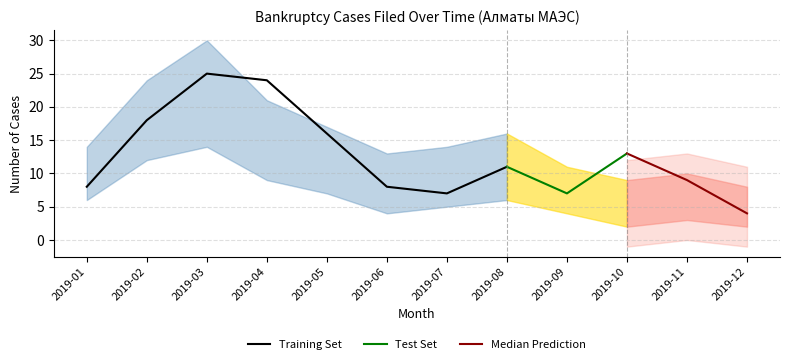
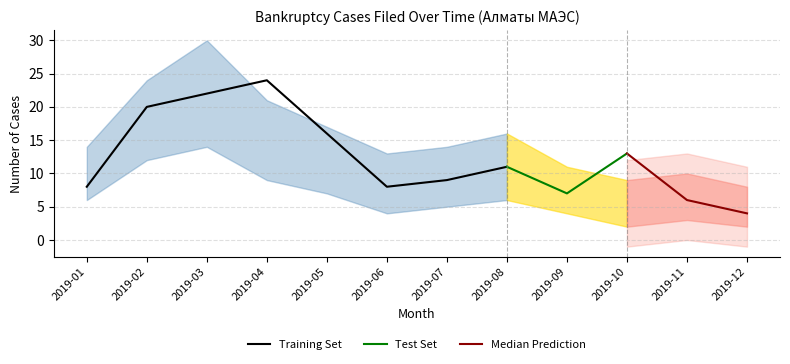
  {
    "Training Set": {
      "2019-01": 8,
-     "2019-02": 18,
-     "2019-03": 25,
+     "2019-02": 20,
+     "2019-03": 22,
      "2019-04": 24,
      "2019-05": 16,
      "2019-06": 8,
-     "2019-07": 7
+     "2019-07": 9
    },
    "Test Set": {
      "2019-09": 7
    },
    "Median Prediction": {
-     "2019-11": 9,
+     "2019-11": 6,
      "2019-12": 4
    }
  }
